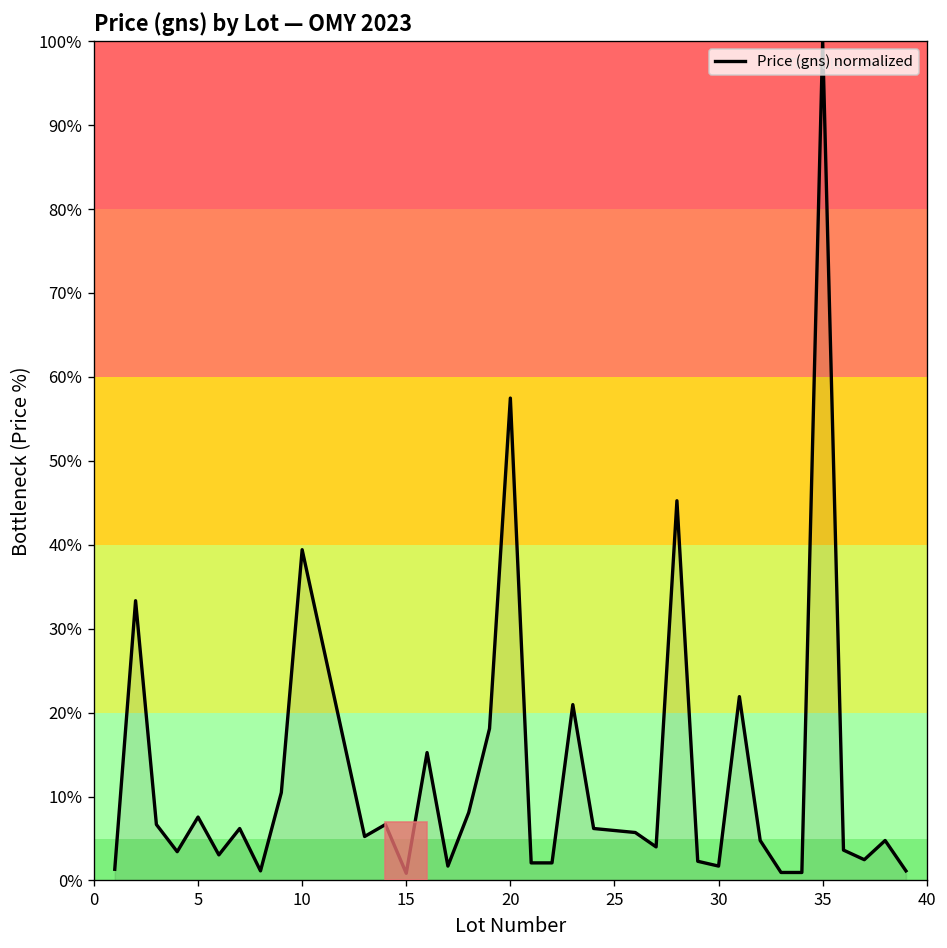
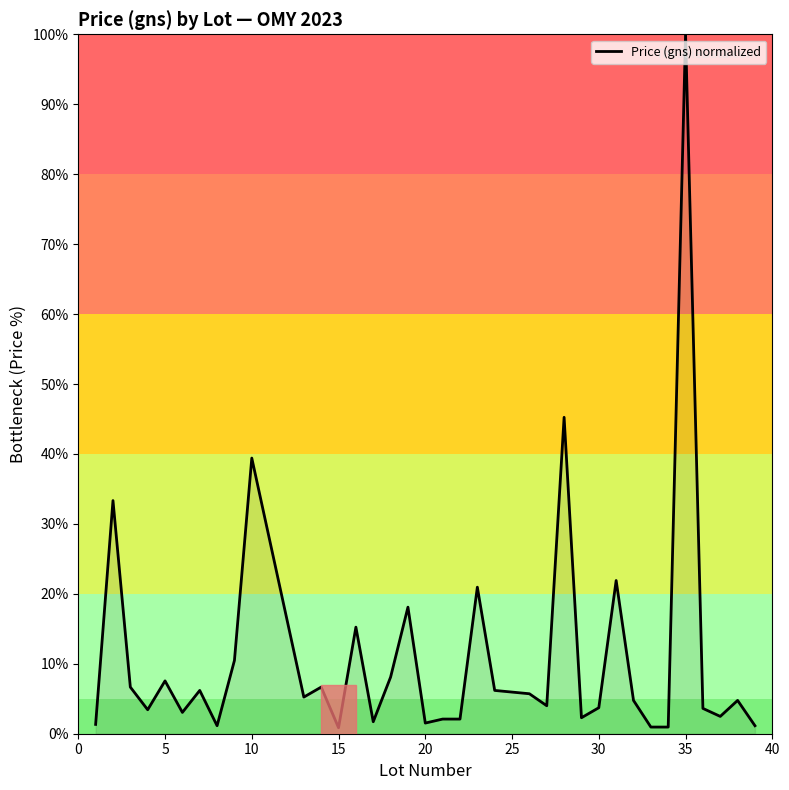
  {
    "5": "8%",
    "10": "39%",
-   "20": "57%",
-   "30": "2%",
+   "20": "2%",
+   "30": "4%",
    "35": "100%"
  }
